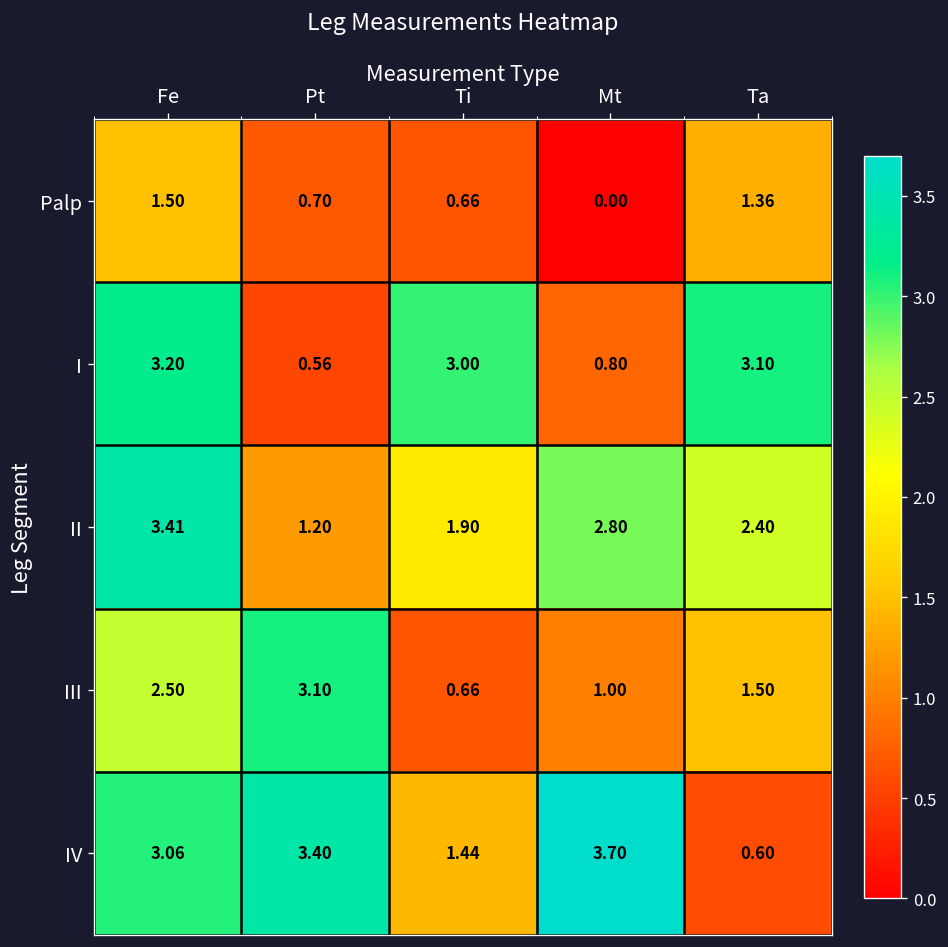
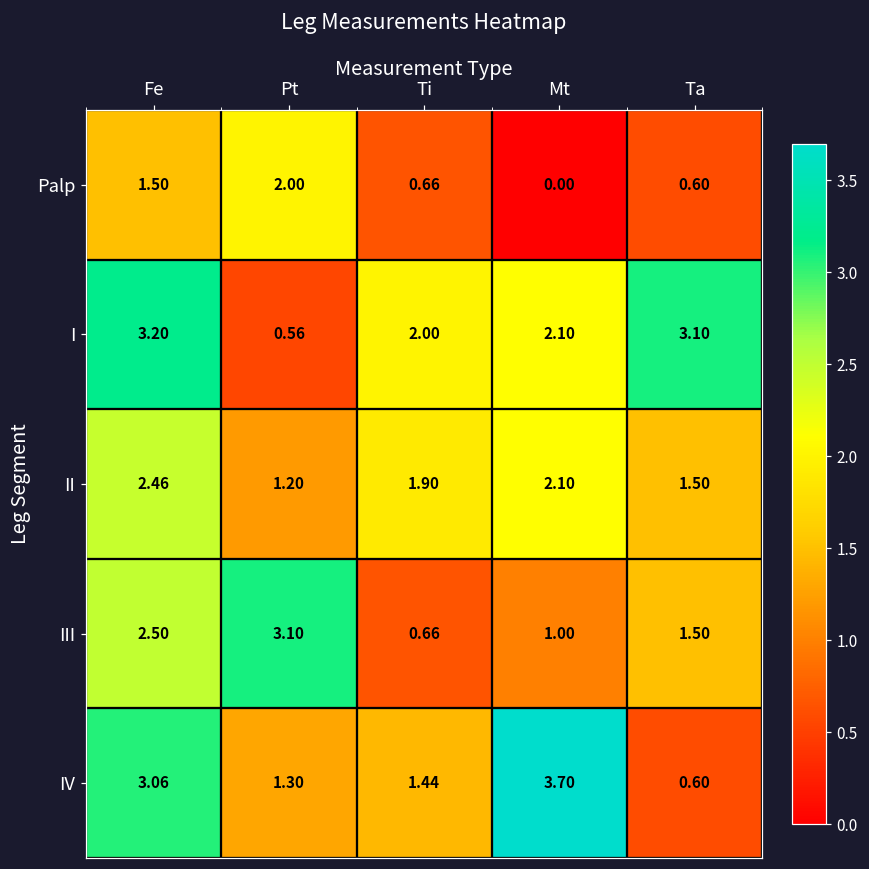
  {
    "Palp": {
      "Fe": 1.50,
-     "Pt": 0.70,
+     "Pt": 2.00,
      "Ti": 0.66,
      "Mt": 0.00,
-     "Ta": 1.36
+     "Ta": 0.60
    },
    "I": {
      "Fe": 3.20,
      "Pt": 0.56,
-     "Ti": 3.00,
-     "Mt": 0.80,
+     "Ti": 2.00,
+     "Mt": 2.10,
      "Ta": 3.10
    },
    "II": {
-     "Fe": 3.41,
+     "Fe": 2.46,
      "Pt": 1.20,
      "Ti": 1.90,
-     "Mt": 2.80,
-     "Ta": 2.40
+     "Mt": 2.10,
+     "Ta": 1.50
    },
    "III": {
      "Fe": 2.50,
      "Pt": 3.10,
      "Ti": 0.66,
      "Mt": 1.00,
      "Ta": 1.50
    },
    "IV": {
      "Fe": 3.06,
-     "Pt": 3.40,
+     "Pt": 1.30,
      "Ti": 1.44,
      "Mt": 3.70,
      "Ta": 0.60
    }
  }
